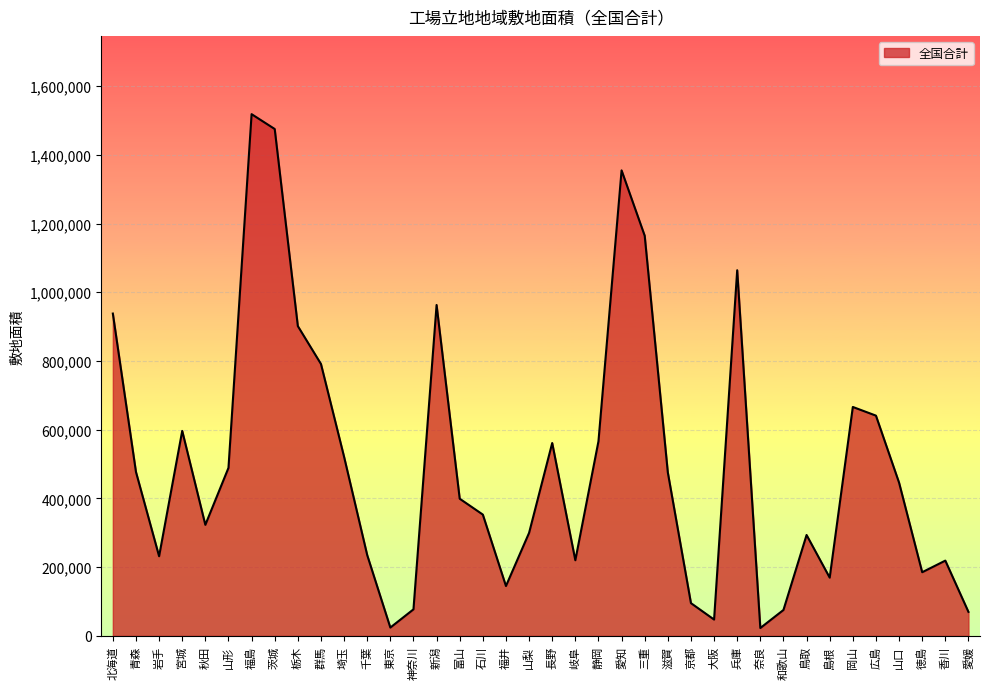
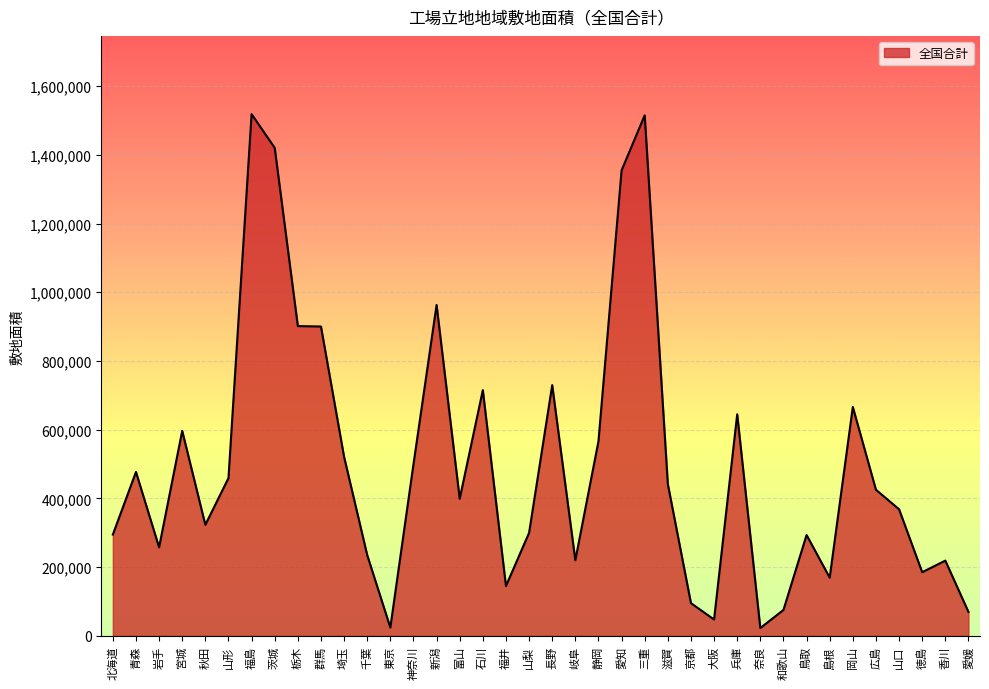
  {
-   "北海道": "940,000",
+   "北海道": "290,000",
    "青森": "480,000",
-   "岩手": "230,000",
+   "岩手": "260,000",
    "宮城": "600,000",
    "秋田": "320,000",
-   "山形": "490,000",
+   "山形": "460,000",
    "福島": "1,520,000",
-   "茨城": "1,480,000",
+   "茨城": "1,420,000",
    "栃木": "900,000",
-   "群馬": "790,000",
+   "群馬": "900,000",
    "埼玉": "520,000",
    "千葉": "240,000",
    "東京": "20,000",
-   "神奈川": "80,000",
+   "神奈川": "500,000",
    "新潟": "960,000",
    "富山": "400,000",
-   "石川": "350,000",
+   "石川": "720,000",
    "福井": "150,000",
    "山梨": "300,000",
-   "長野": "560,000",
+   "長野": "730,000",
    "岐阜": "220,000",
    "静岡": "570,000",
    "愛知": "1,350,000",
-   "三重": "1,160,000",
-   "滋賀": "480,000",
+   "三重": "1,510,000",
+   "滋賀": "440,000",
    "京都": "100,000",
    "大阪": "50,000",
-   "兵庫": "1,060,000",
+   "兵庫": "650,000",
    "奈良": "20,000",
    "和歌山": "80,000",
    "鳥取": "290,000",
    "島根": "170,000",
    "岡山": "670,000",
-   "広島": "640,000",
-   "山口": "450,000",
+   "広島": "430,000",
+   "山口": "370,000",
    "徳島": "190,000",
    "香川": "220,000",
    "愛媛": "70,000"
  }
